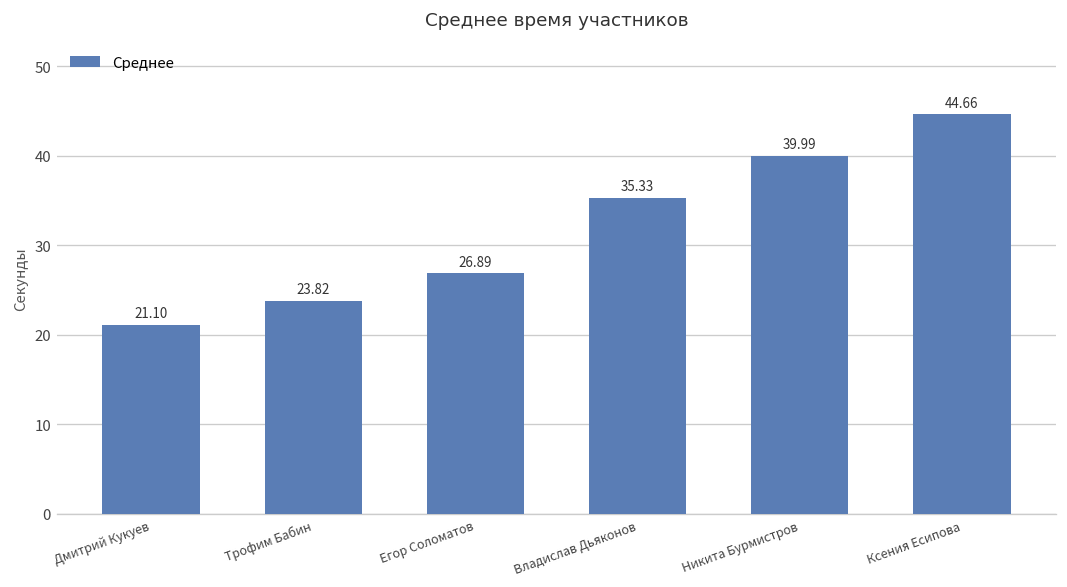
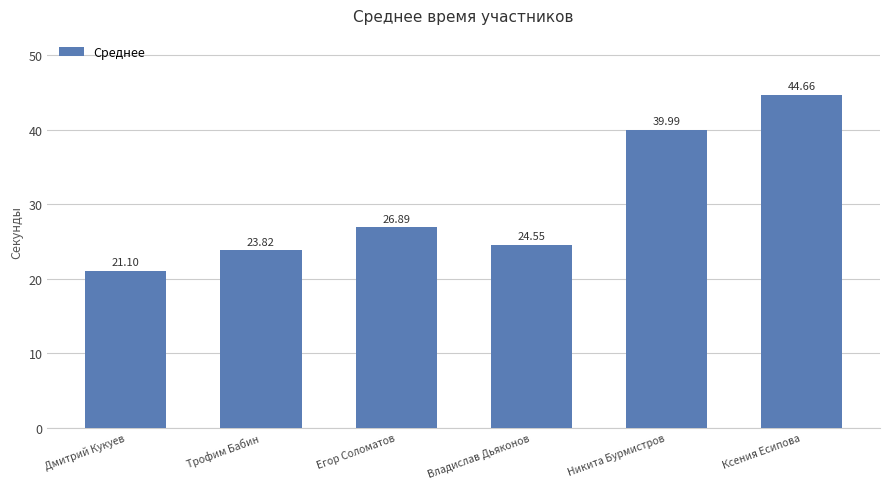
  {
    "Дмитрий Кукуев": 21.10,
    "Трофим Бабин": 23.82,
    "Егор Соломатов": 26.89,
-   "Владислав Дьяконов": 35.33,
+   "Владислав Дьяконов": 24.55,
    "Никита Бурмистров": 39.99,
    "Ксения Есипова": 44.66
  }
